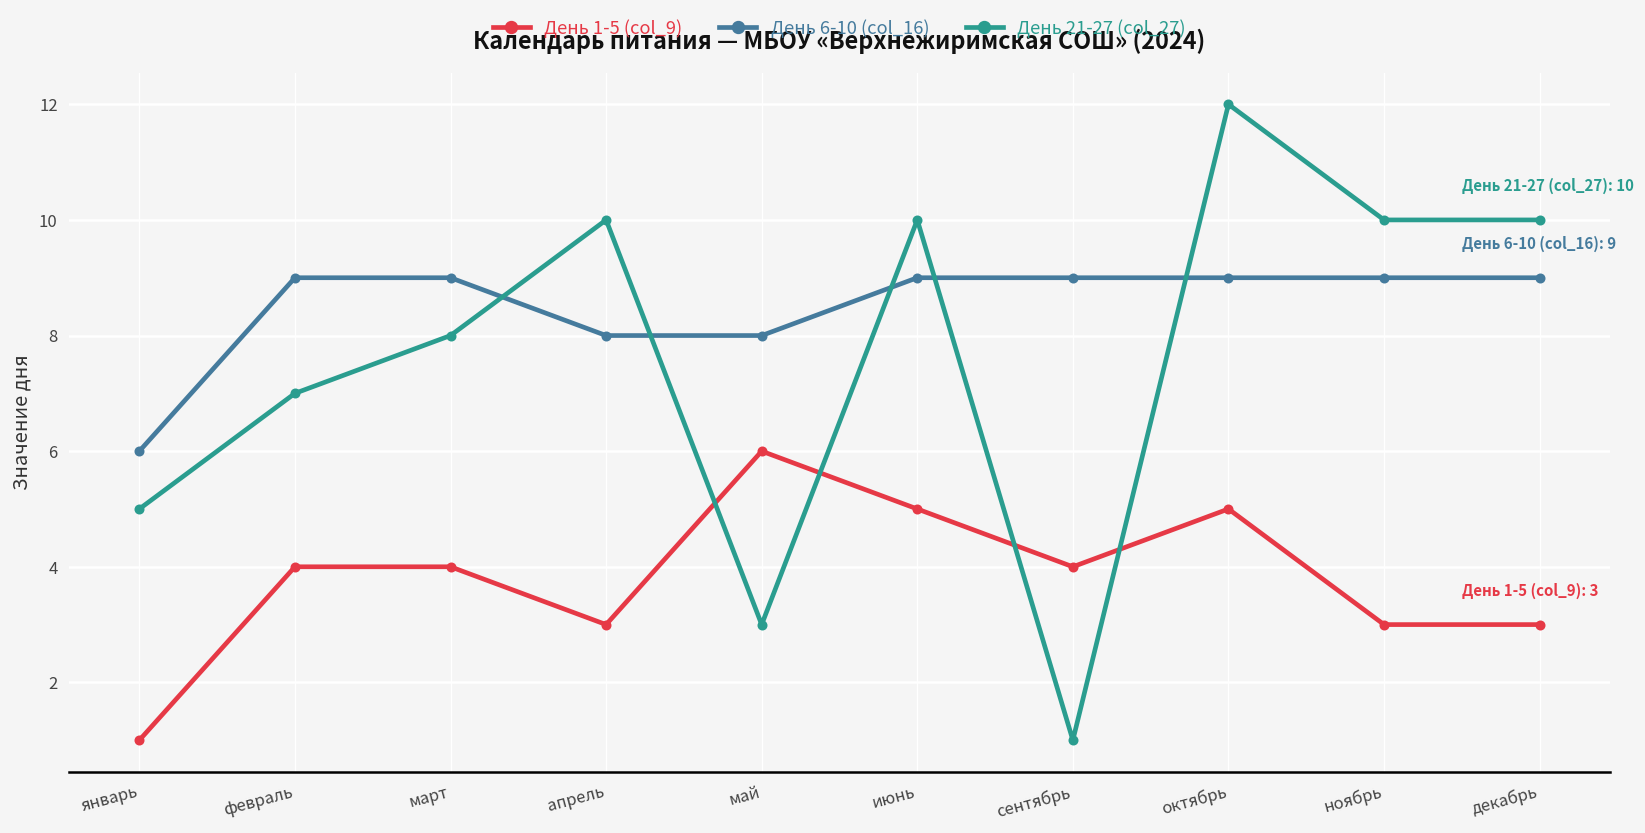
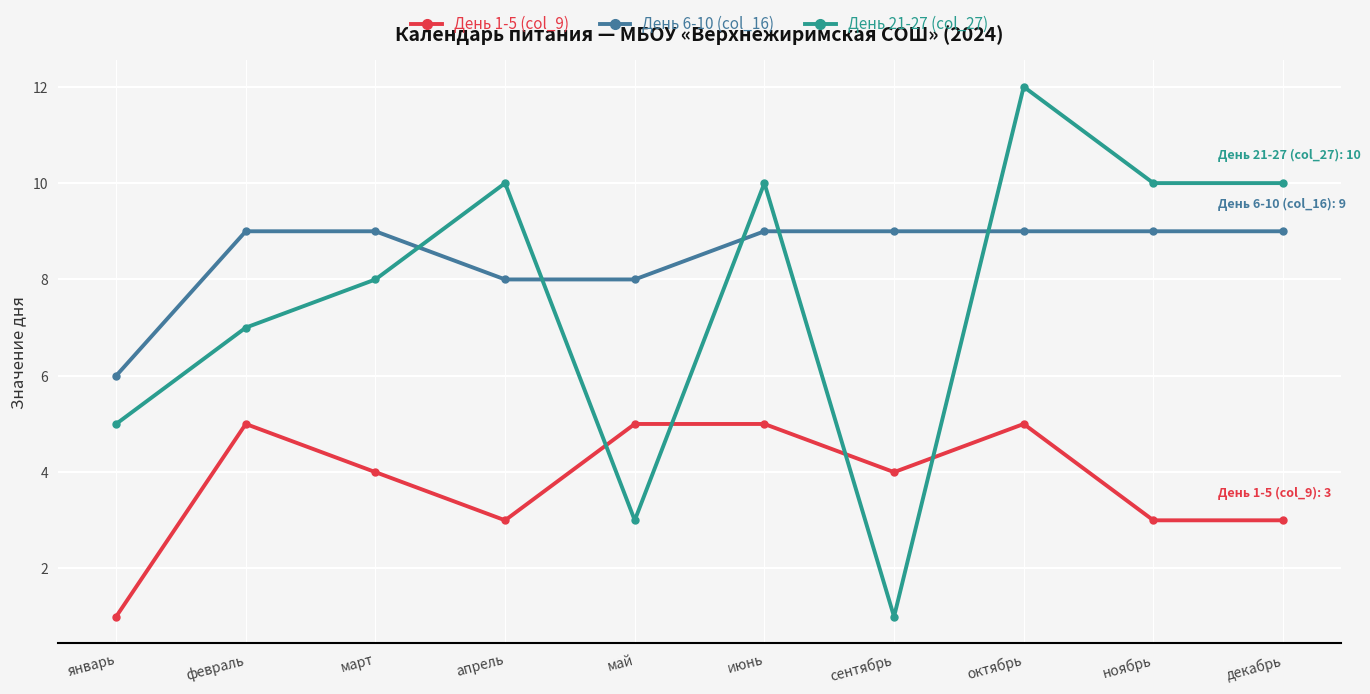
  {
    "День 1-5 (col_9)": {
      "январь": 1,
-     "февраль": 4,
+     "февраль": 5,
      "март": 4,
      "апрель": 3,
-     "май": 6,
+     "май": 5,
      "июнь": 5,
      "сентябрь": 4,
      "октябрь": 5,
      "ноябрь": 3
    }
  }
